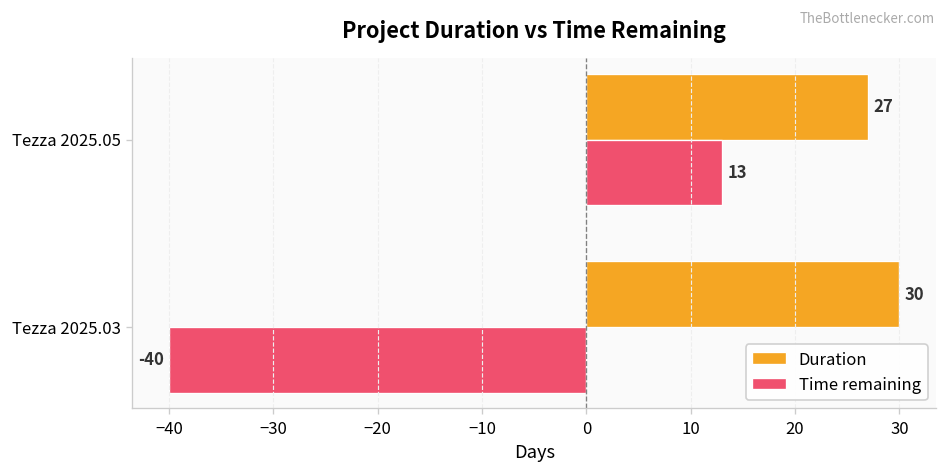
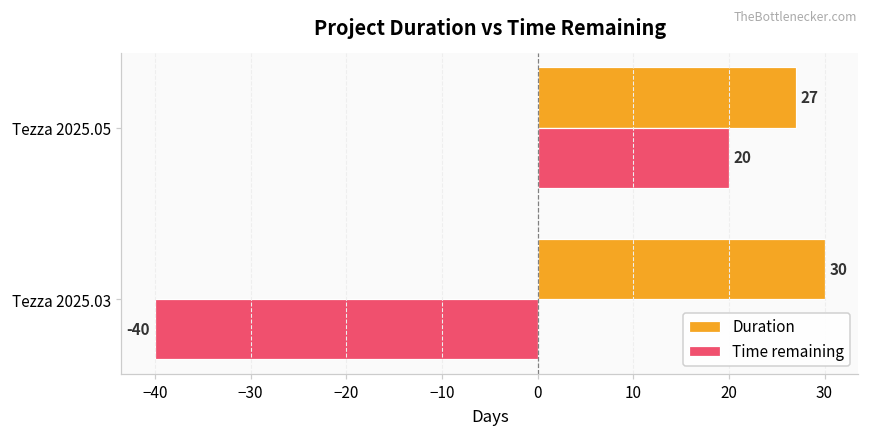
  {
    "Duration": {
      "Tezza 2025.05": 27,
      "Tezza 2025.03": 30
    },
    "Time remaining": {
-     "Tezza 2025.05": 13,
+     "Tezza 2025.05": 20,
      "Tezza 2025.03": -40
    }
  }
